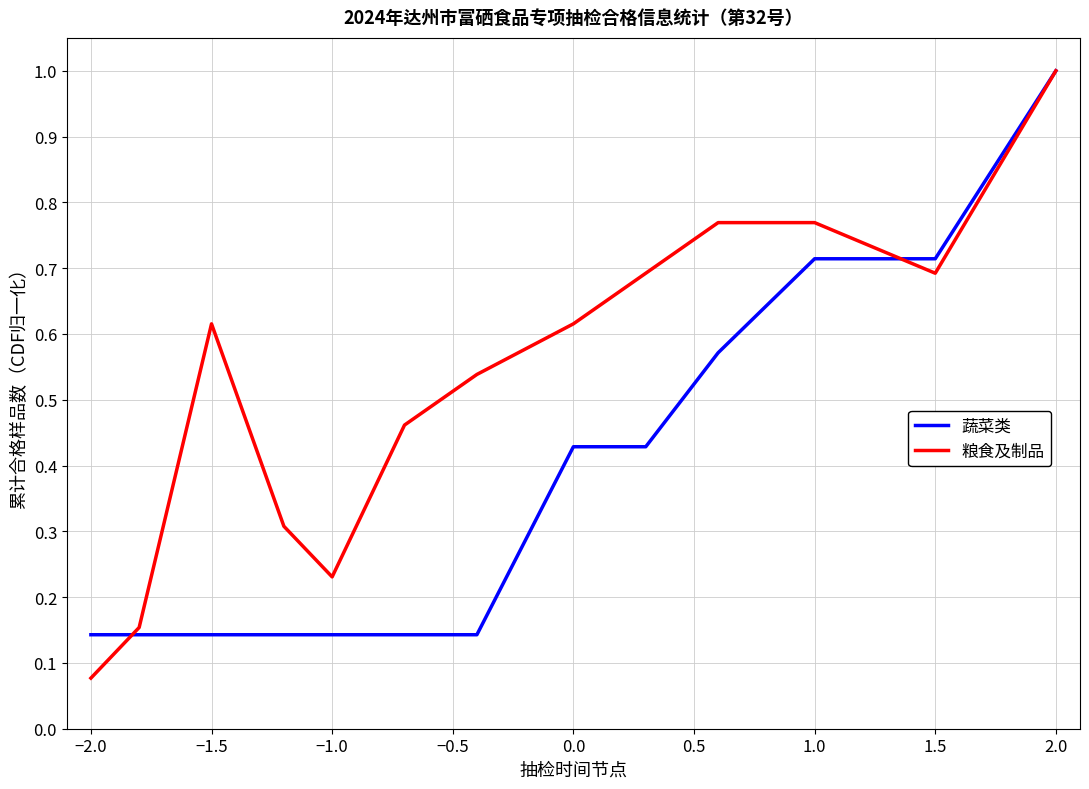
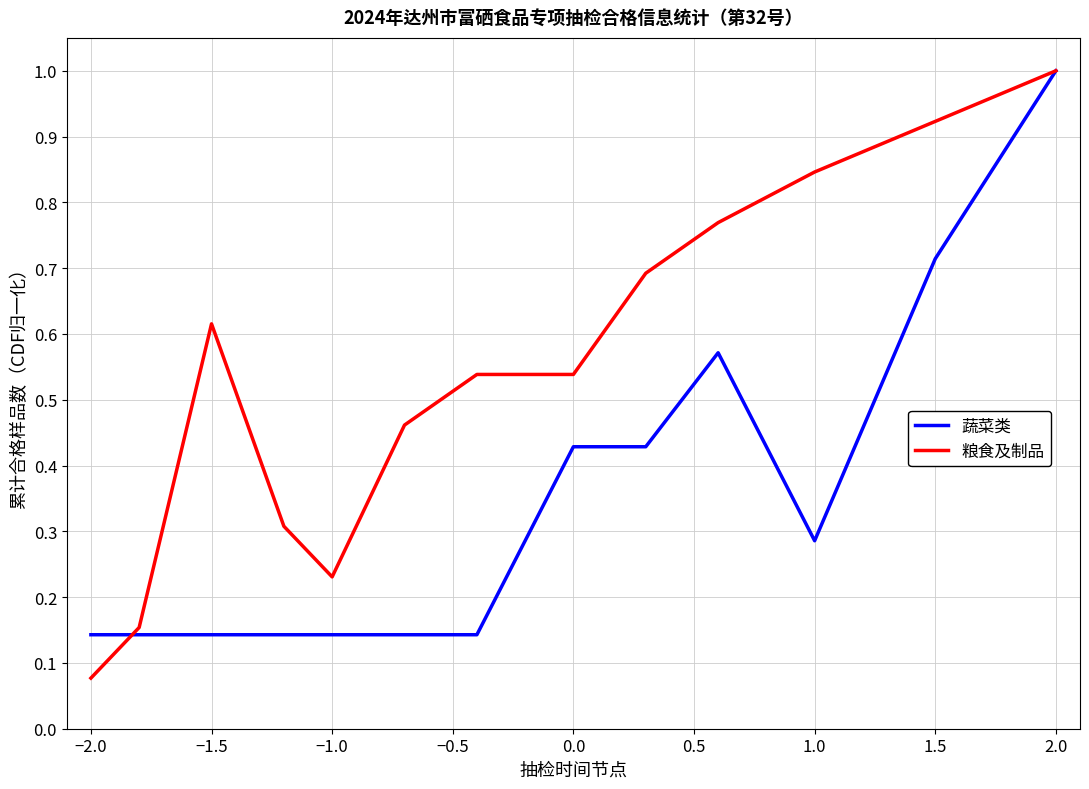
  {
    "蔬菜类": {
      "−2.0": 0.14,
      "−1.5": 0.14,
      "−1.0": 0.14,
      "0.0": 0.43,
-     "1.0": 0.71,
+     "1.0": 0.29,
      "1.5": 0.71
    },
    "粮食及制品": {
      "−2.0": 0.08,
      "−1.5": 0.62,
      "−1.0": 0.23,
-     "0.0": 0.62,
-     "1.0": 0.77,
-     "1.5": 0.69
+     "0.0": 0.54,
+     "1.0": 0.85,
+     "1.5": 0.92
    }
  }
